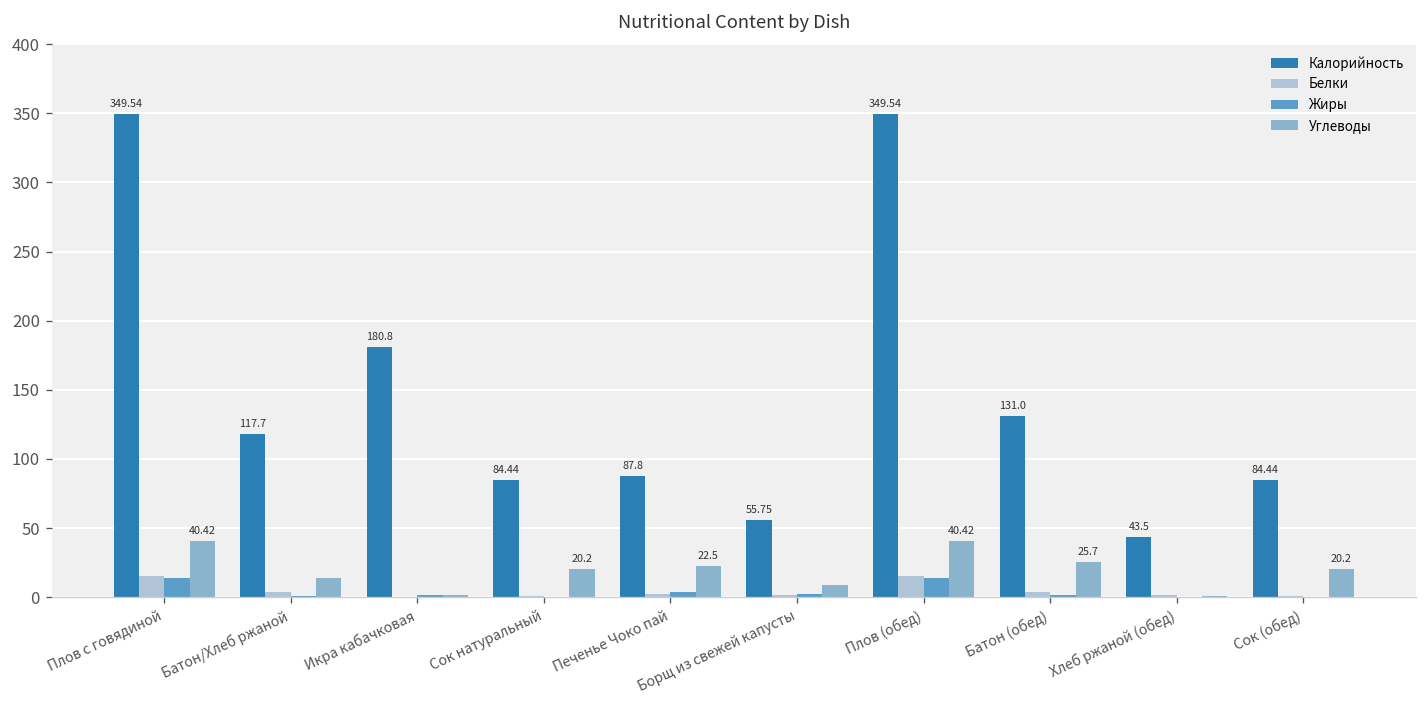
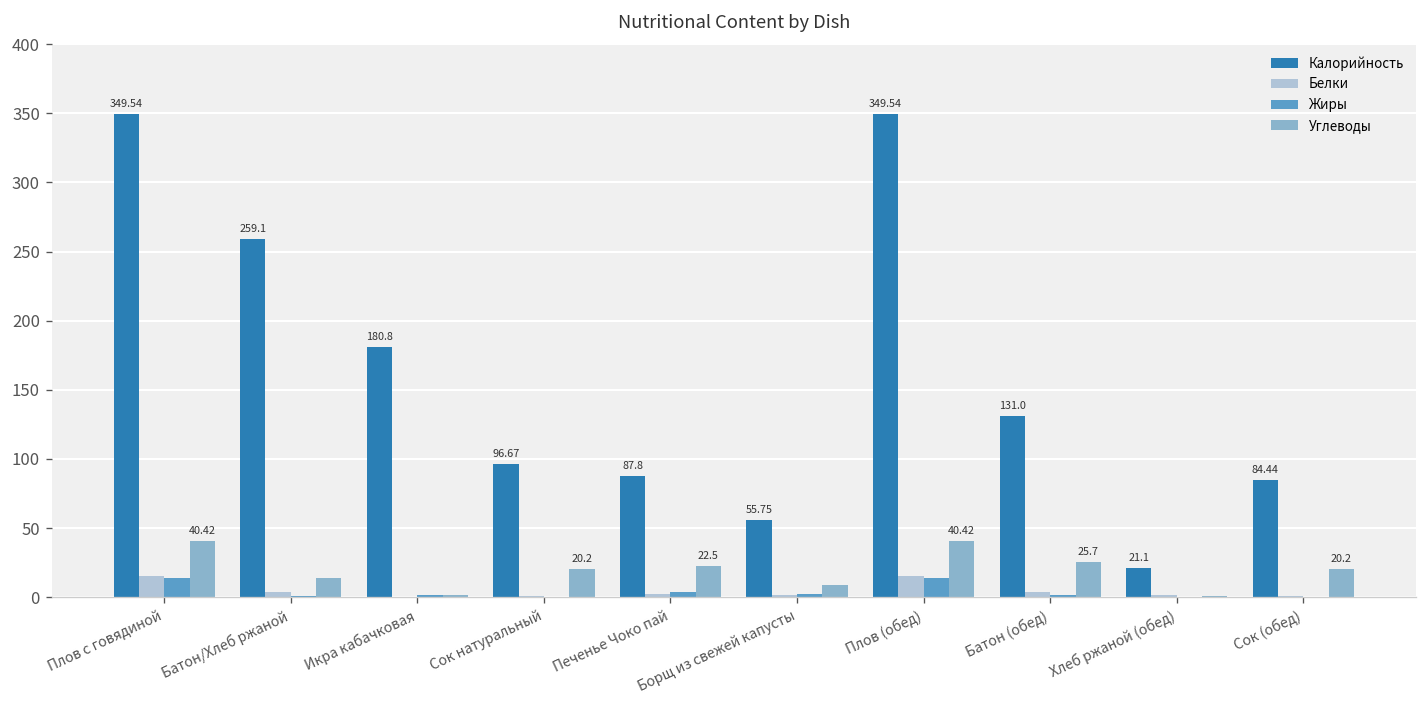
  {
    "Калорийность": {
      "Плов с говядиной": 349.54,
-     "Батон/Хлеб ржаной": 117.7,
+     "Батон/Хлеб ржаной": 259.1,
      "Икра кабачковая": 180.8,
-     "Сок натуральный": 84.44,
+     "Сок натуральный": 96.67,
      "Печенье Чоко пай": 87.8,
      "Борщ из свежей капусты": 55.75,
      "Плов (обед)": 349.54,
      "Батон (обед)": 131.0,
-     "Хлеб ржаной (обед)": 43.5,
+     "Хлеб ржаной (обед)": 21.1,
      "Сок (обед)": 84.44
    }
  }
